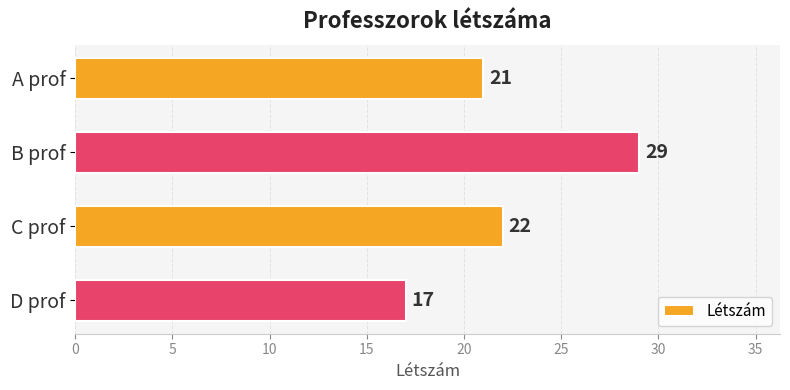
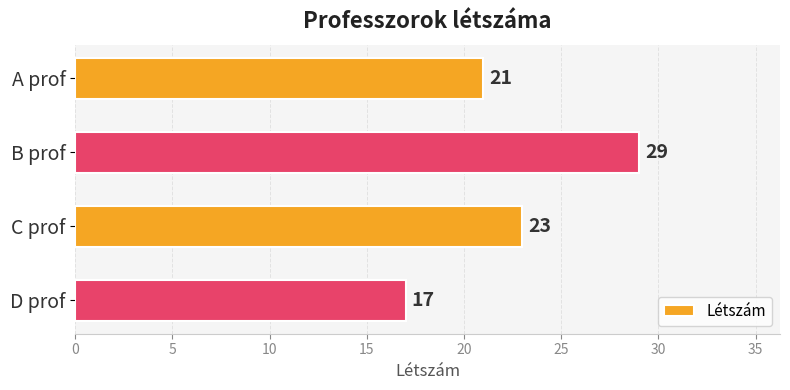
  {
    "A prof": 21,
    "B prof": 29,
-   "C prof": 22,
+   "C prof": 23,
    "D prof": 17
  }
